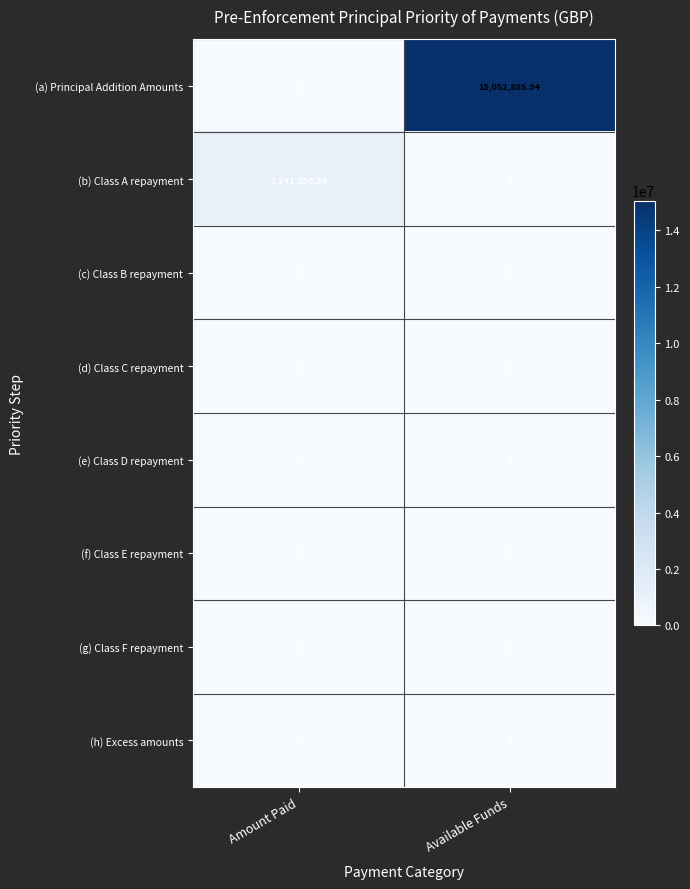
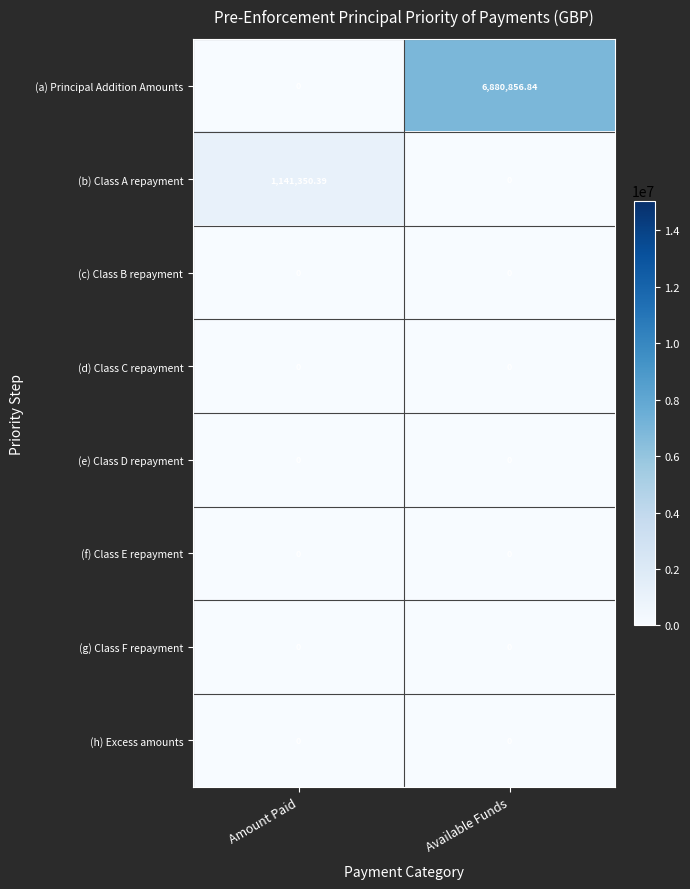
  {
    "(a) Principal Addition Amounts": {
-     "Available Funds": "15,052,885.94"
+     "Available Funds": "6,880,856.84"
    }
  }
